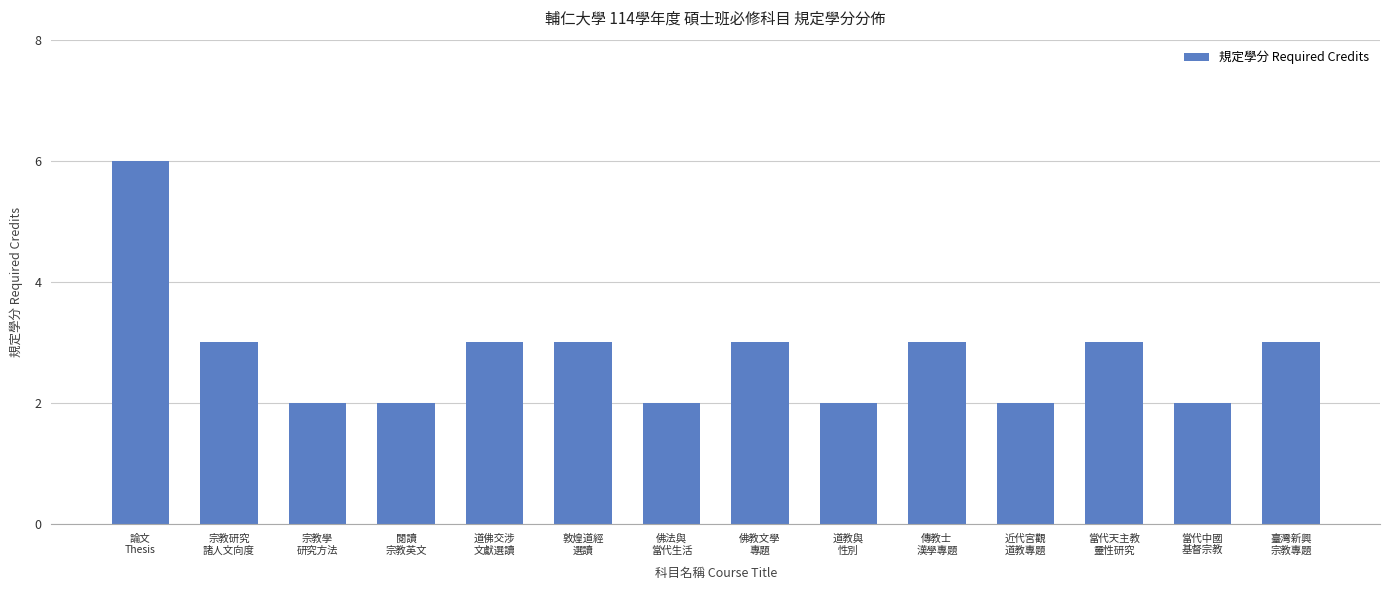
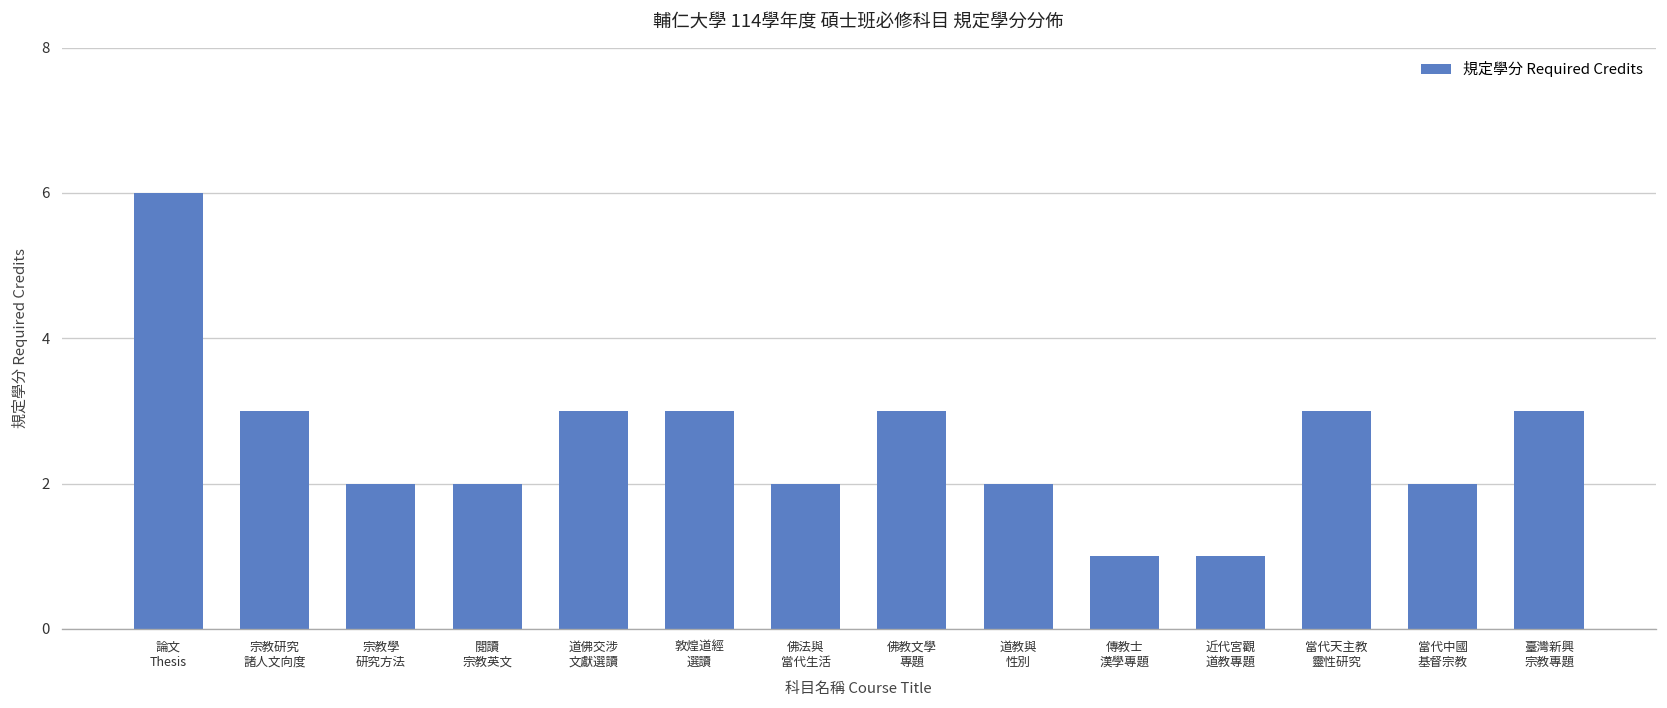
  {
    "論文 Thesis": 6,
    "宗教研究 諸人文向度": 3,
    "宗教學 研究方法": 2,
    "閱讀 宗教英文": 2,
    "道佛交涉 文獻選讀": 3,
    "敦煌道經 選讀": 3,
    "佛法與 當代生活": 2,
    "佛教文學 專題": 3,
    "道教與 性別": 2,
-   "傳教士 漢學專題": 3,
-   "近代宮觀 道教專題": 2,
+   "傳教士 漢學專題": 1,
+   "近代宮觀 道教專題": 1,
    "當代天主教 靈性研究": 3,
    "當代中國 基督宗教": 2,
    "臺灣新興 宗教專題": 3
  }
